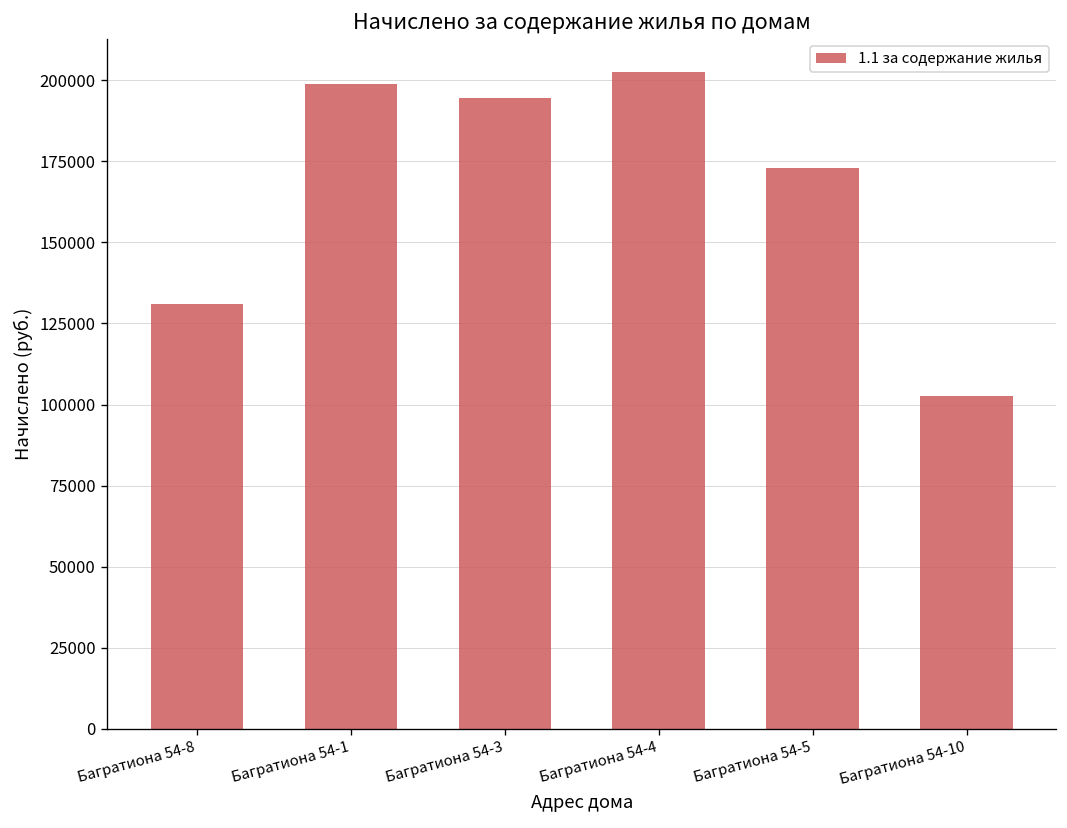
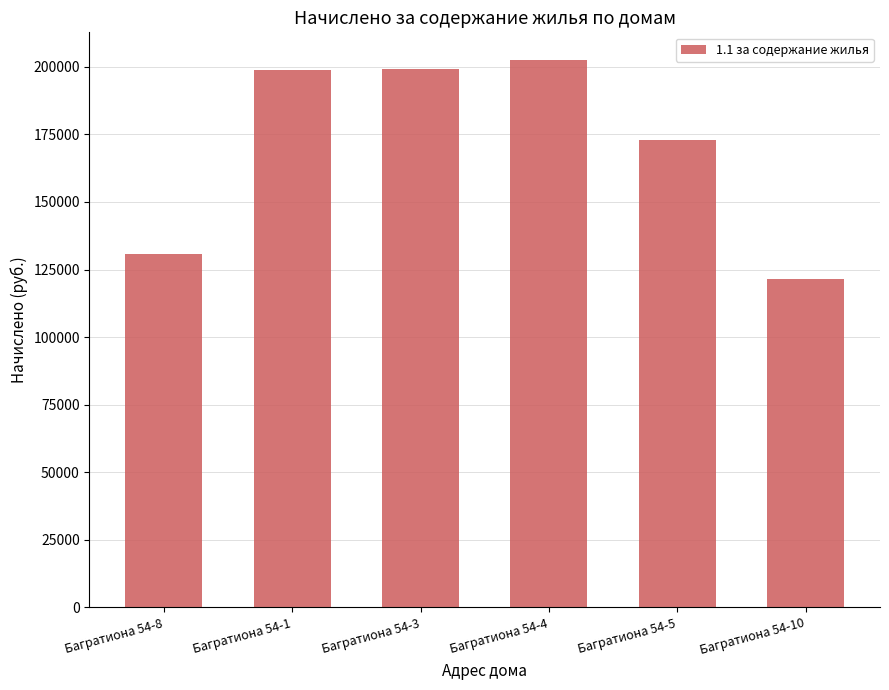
  {
    "Багратиона 54-8": 131000,
    "Багратиона 54-1": 199000,
-   "Багратиона 54-3": 195000,
+   "Багратиона 54-3": 199000,
    "Багратиона 54-4": 203000,
    "Багратиона 54-5": 173000,
-   "Багратиона 54-10": 103000
+   "Багратиона 54-10": 121000
  }
